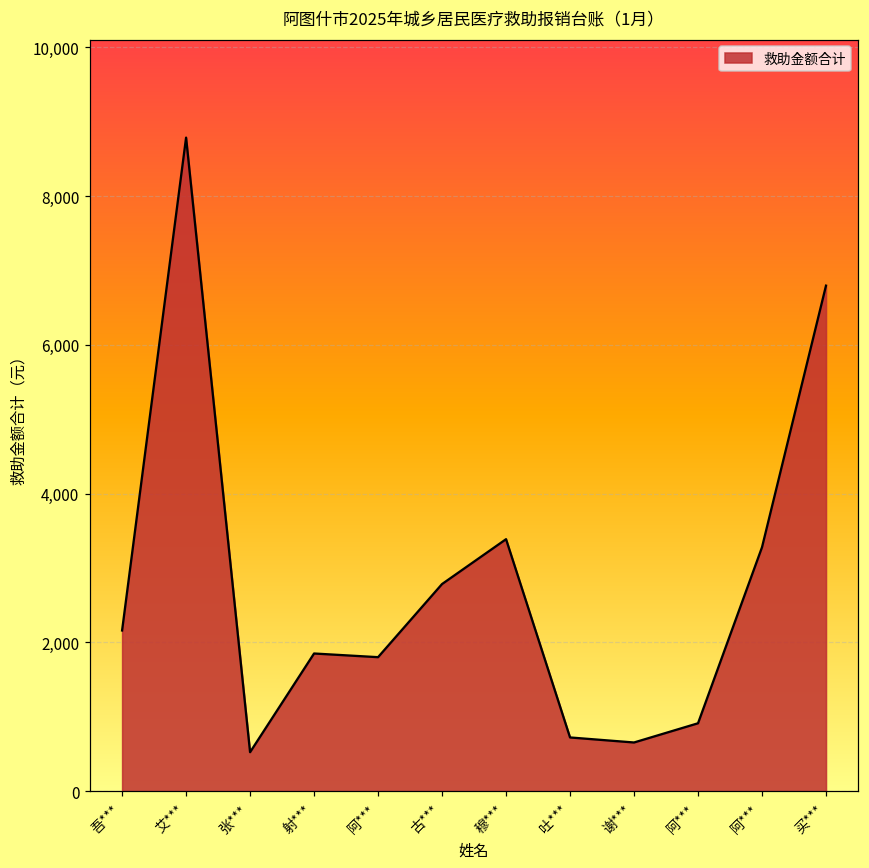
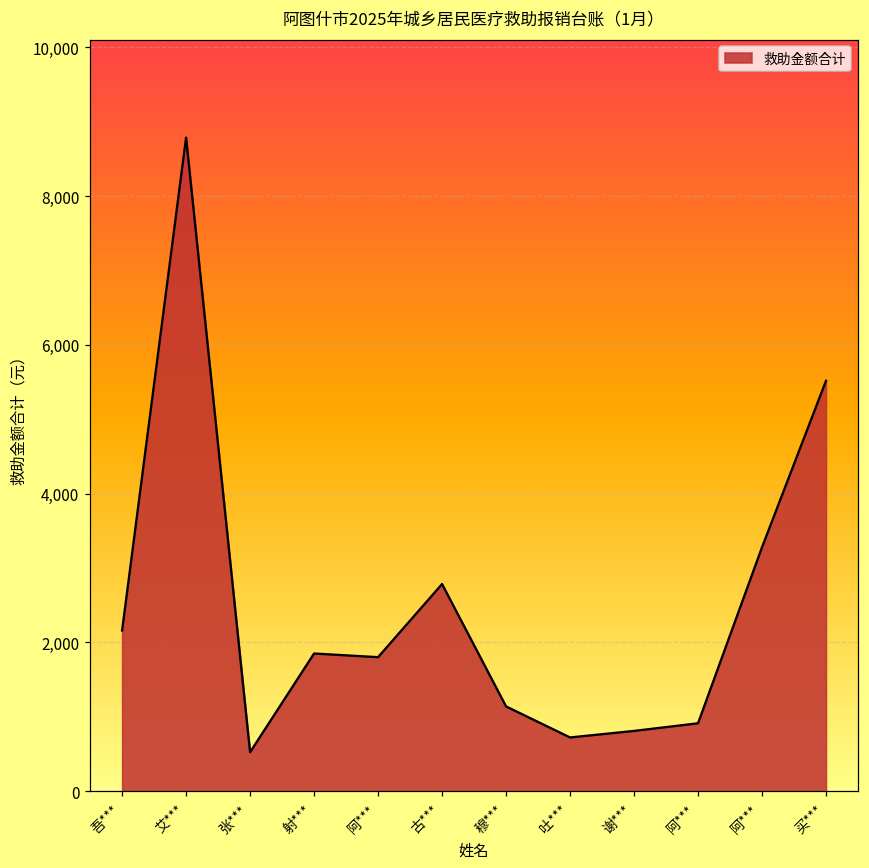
  {
    "吾***": "2,200",
    "艾***": "8,800",
    "张***": "500",
    "射***": "1,900",
    "古***": "2,800",
-   "穆***": "3,400",
+   "穆***": "1,100",
    "吐***": "700",
-   "谢***": "700",
-   "买***": "6,800"
+   "谢***": "800",
+   "买***": "5,500"
  }
